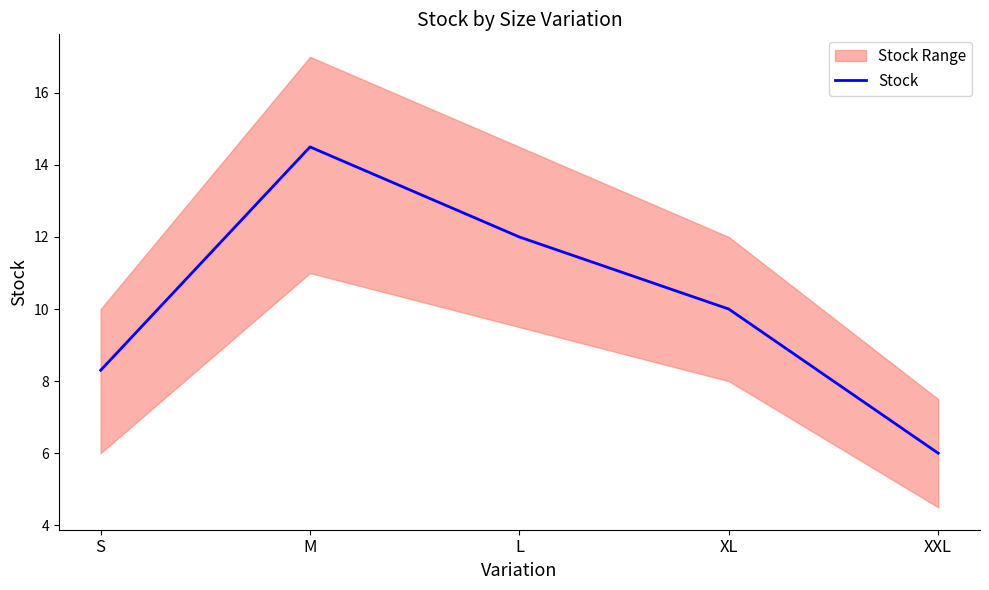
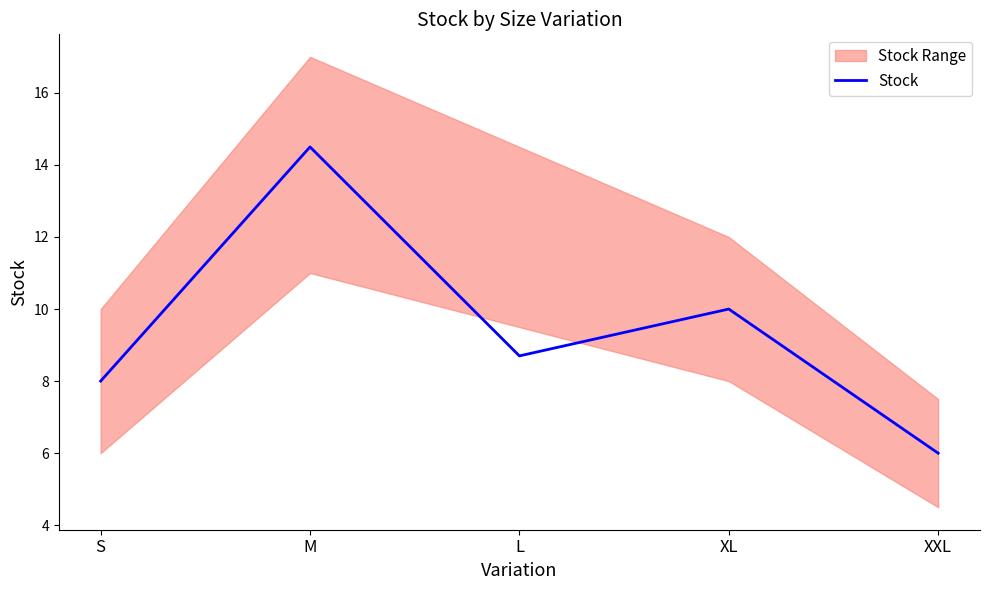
  {
    "Stock": {
-     "S": 8.3,
+     "S": 8.0,
      "M": 14.5,
-     "L": 12.0,
+     "L": 8.7,
      "XL": 10.0,
      "XXL": 6.0
    }
  }
